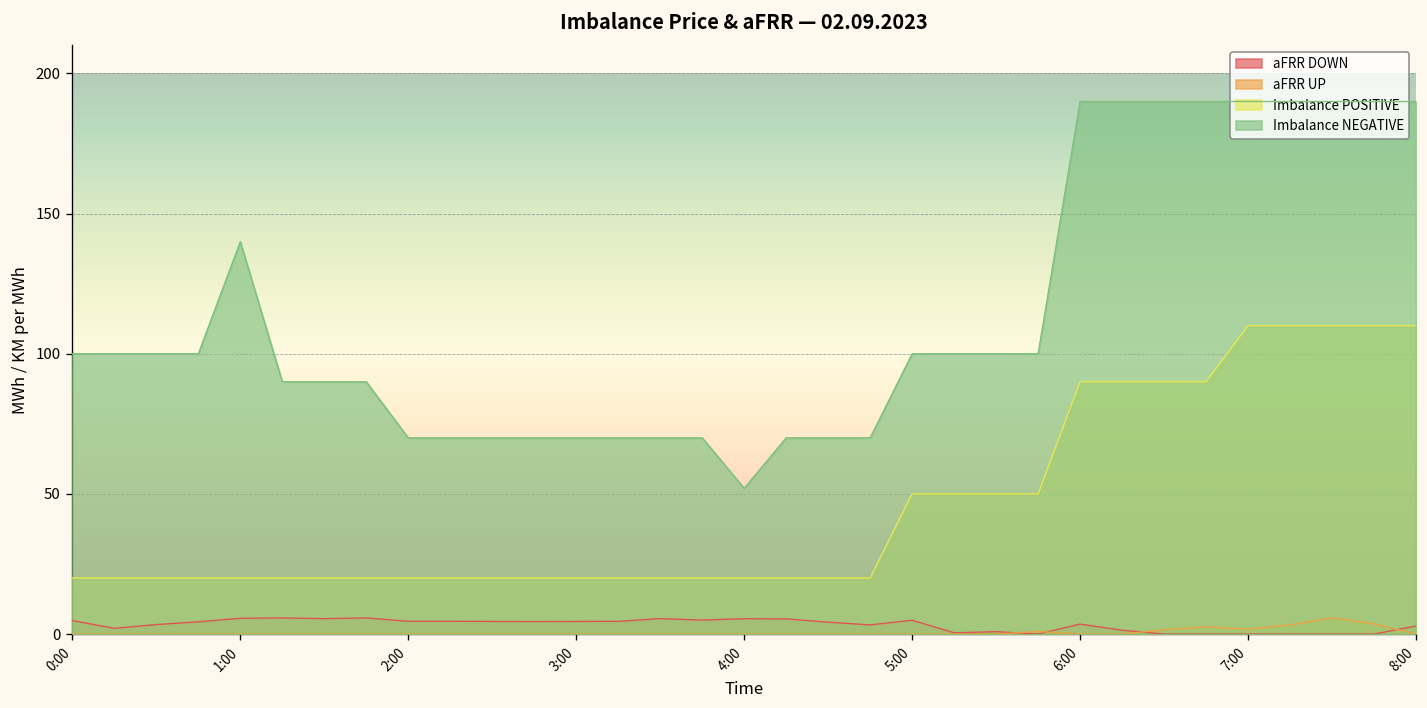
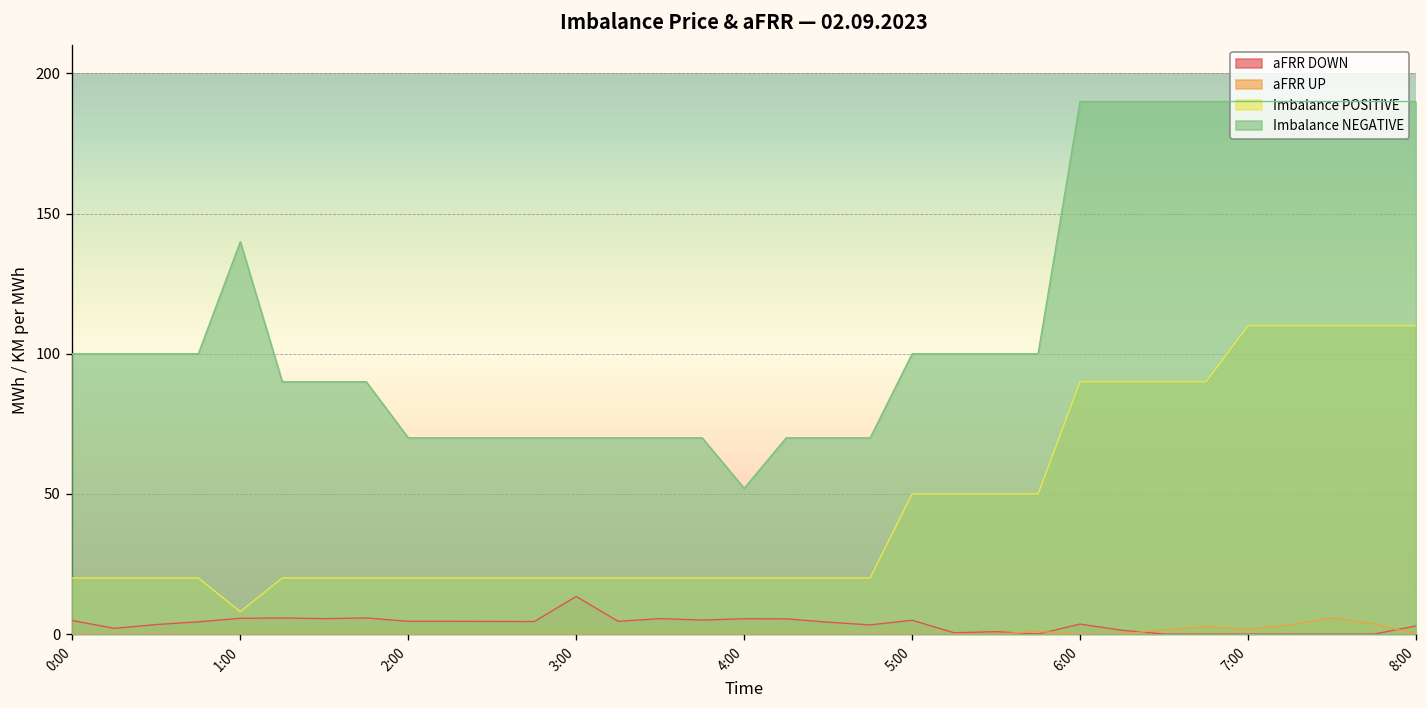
  {
    "aFRR DOWN": {
      "0:00": 5,
      "1:00": 6,
      "2:00": 5,
-     "3:00": 5,
+     "3:00": 13,
      "4:00": 5,
      "5:00": 5,
      "6:00": 4,
      "7:00": 0,
      "8:00": 3
    },
    "aFRR UP": {
      "0:00": 0,
      "1:00": 0,
      "2:00": 0,
      "3:00": 0,
      "4:00": 0,
      "5:00": 0,
      "6:00": 0,
      "7:00": 2,
      "8:00": 0
    },
    "Imbalance POSITIVE": {
      "0:00": 20,
-     "1:00": 20,
+     "1:00": 8,
      "2:00": 20,
      "3:00": 20,
      "4:00": 20,
      "5:00": 50,
      "6:00": 90,
      "7:00": 110,
      "8:00": 110
    },
    "Imbalance NEGATIVE": {
      "0:00": 100,
      "1:00": 140,
      "2:00": 70,
      "3:00": 70,
      "4:00": 52,
      "5:00": 100,
      "6:00": 190,
      "8:00": 190
    }
  }
